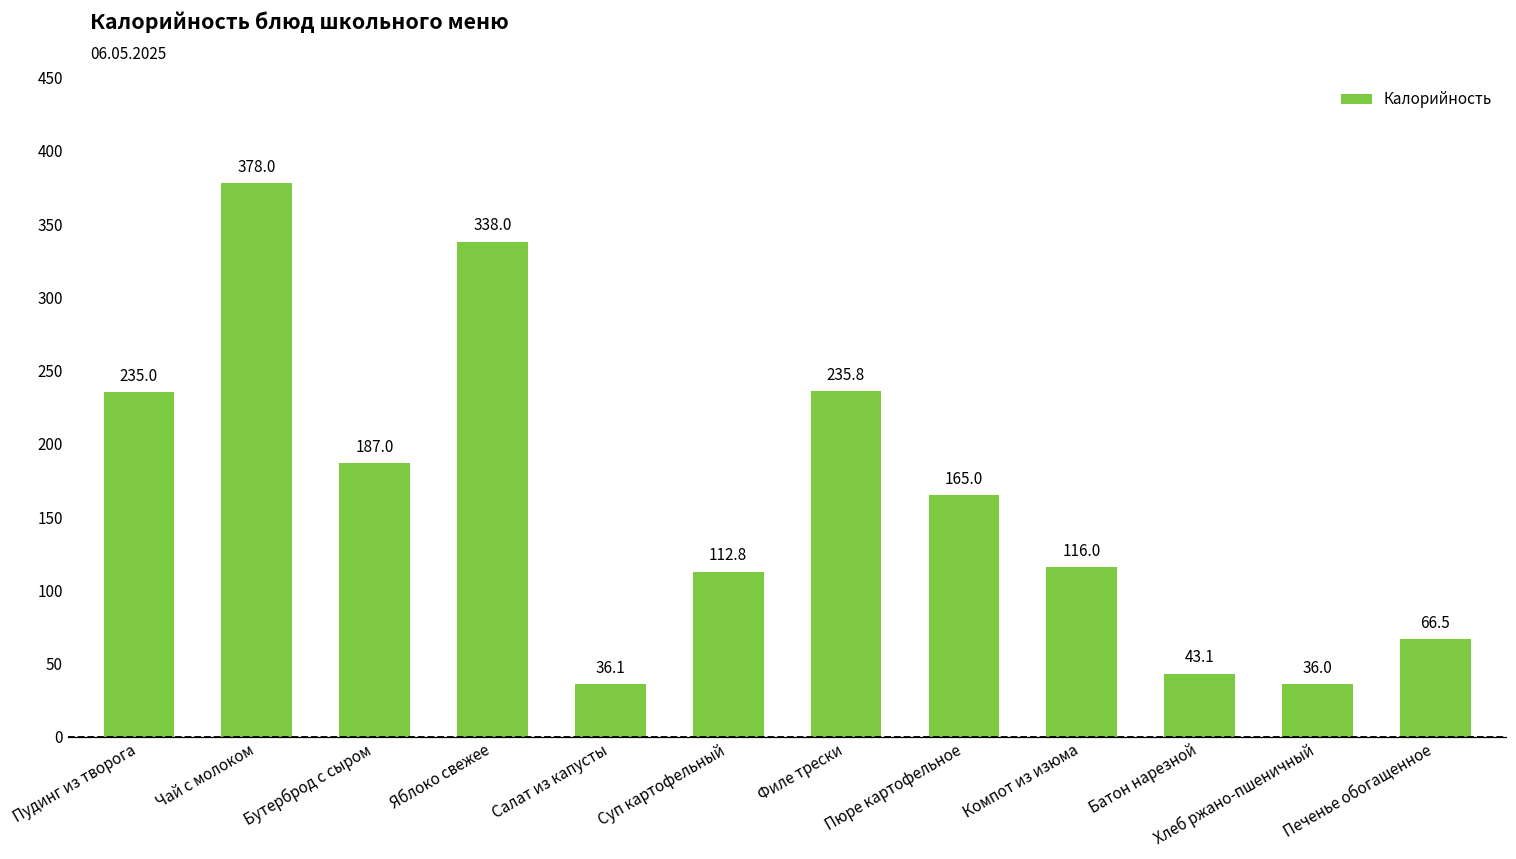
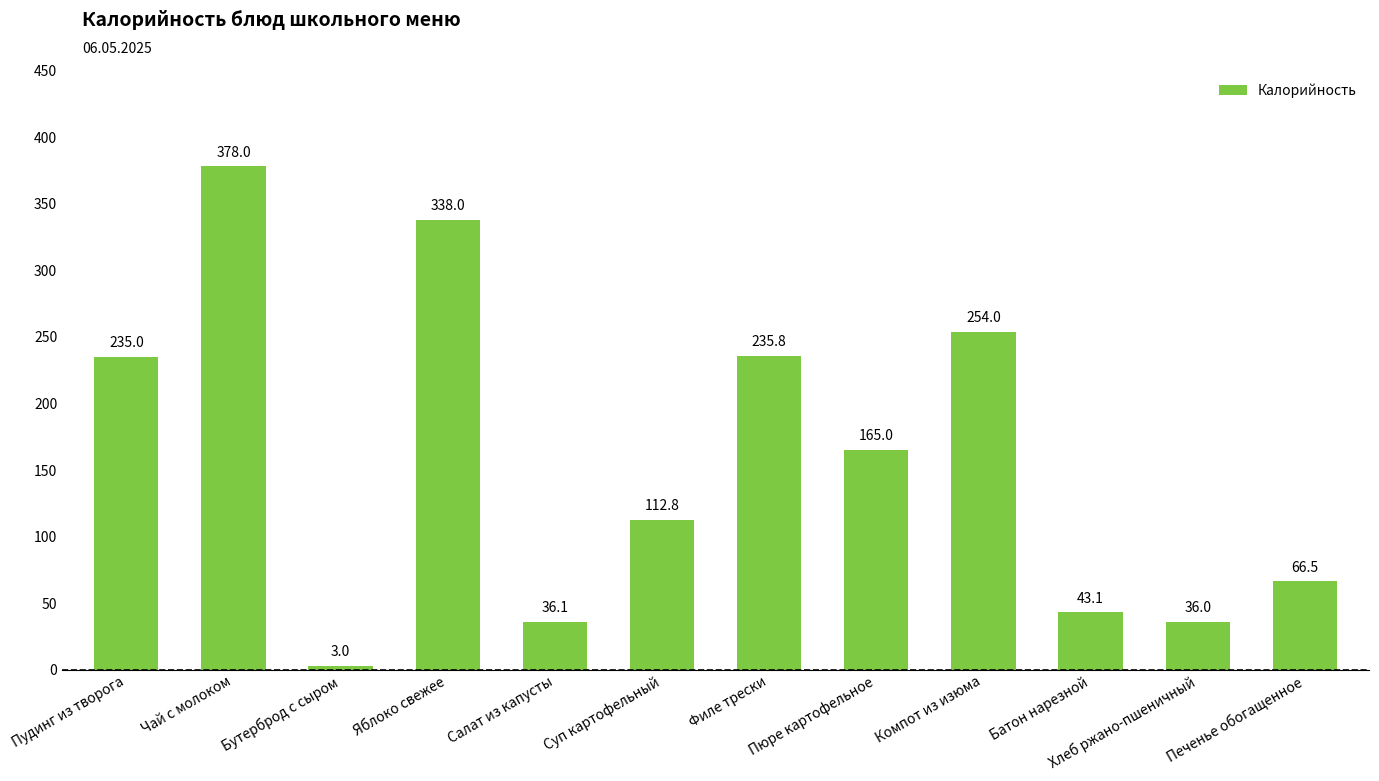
  {
    "Пудинг из творога": 235.0,
    "Чай с молоком": 378.0,
-   "Бутерброд с сыром": 187.0,
+   "Бутерброд с сыром": 3.0,
    "Яблоко свежее": 338.0,
    "Салат из капусты": 36.1,
    "Суп картофельный": 112.8,
    "Филе трески": 235.8,
    "Пюре картофельное": 165.0,
-   "Компот из изюма": 116.0,
+   "Компот из изюма": 254.0,
    "Батон нарезной": 43.1,
    "Хлеб ржано-пшеничный": 36.0,
    "Печенье обогащенное": 66.5
  }
